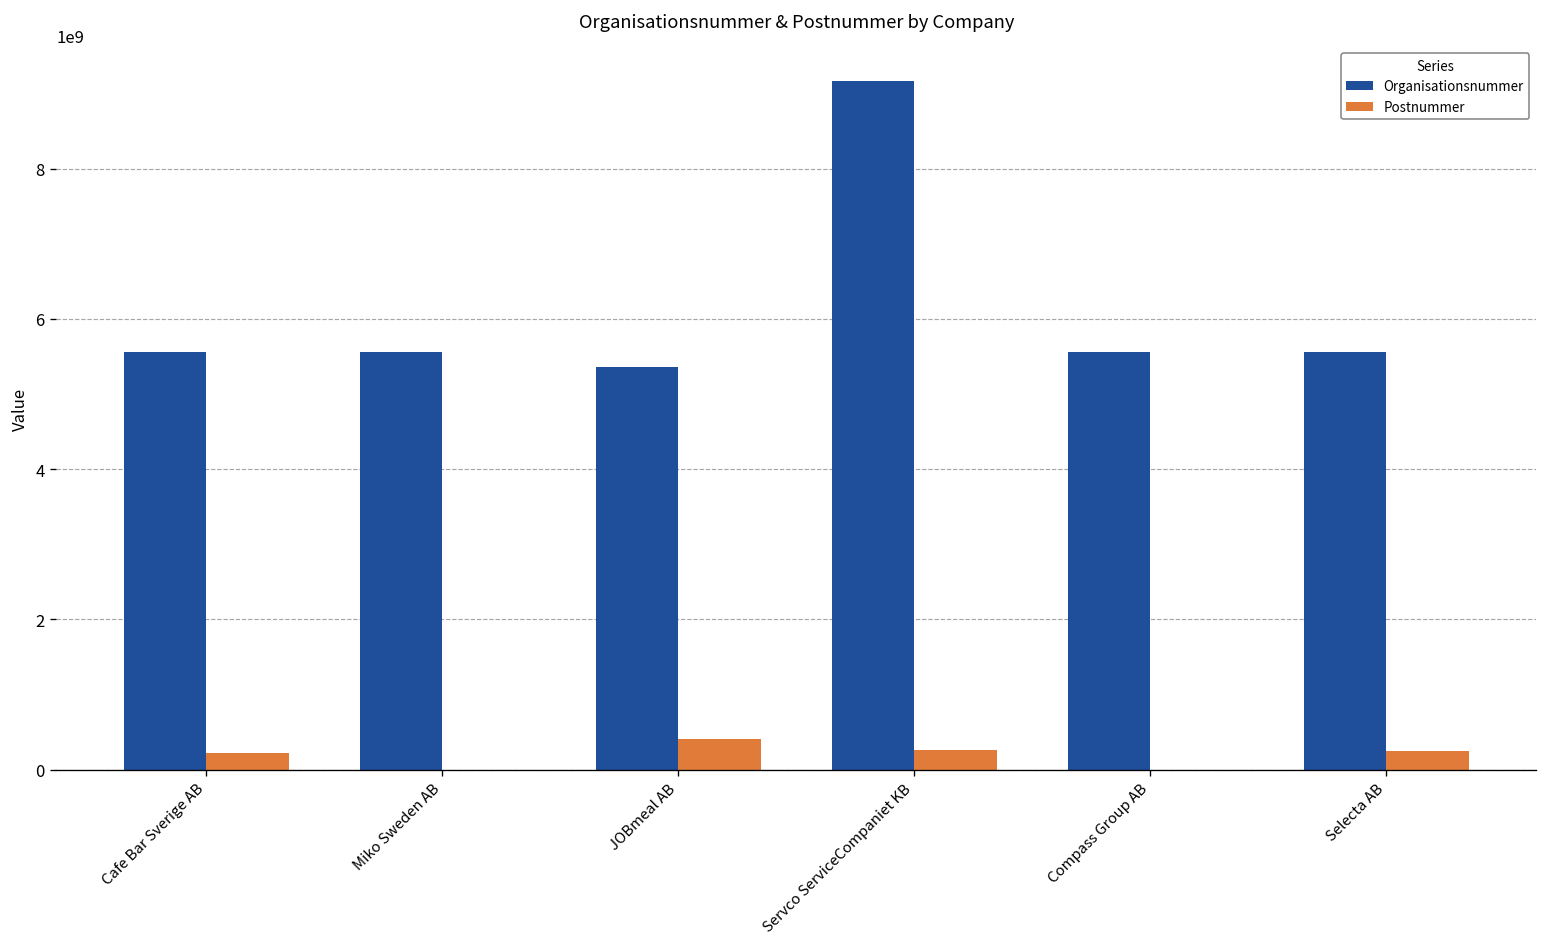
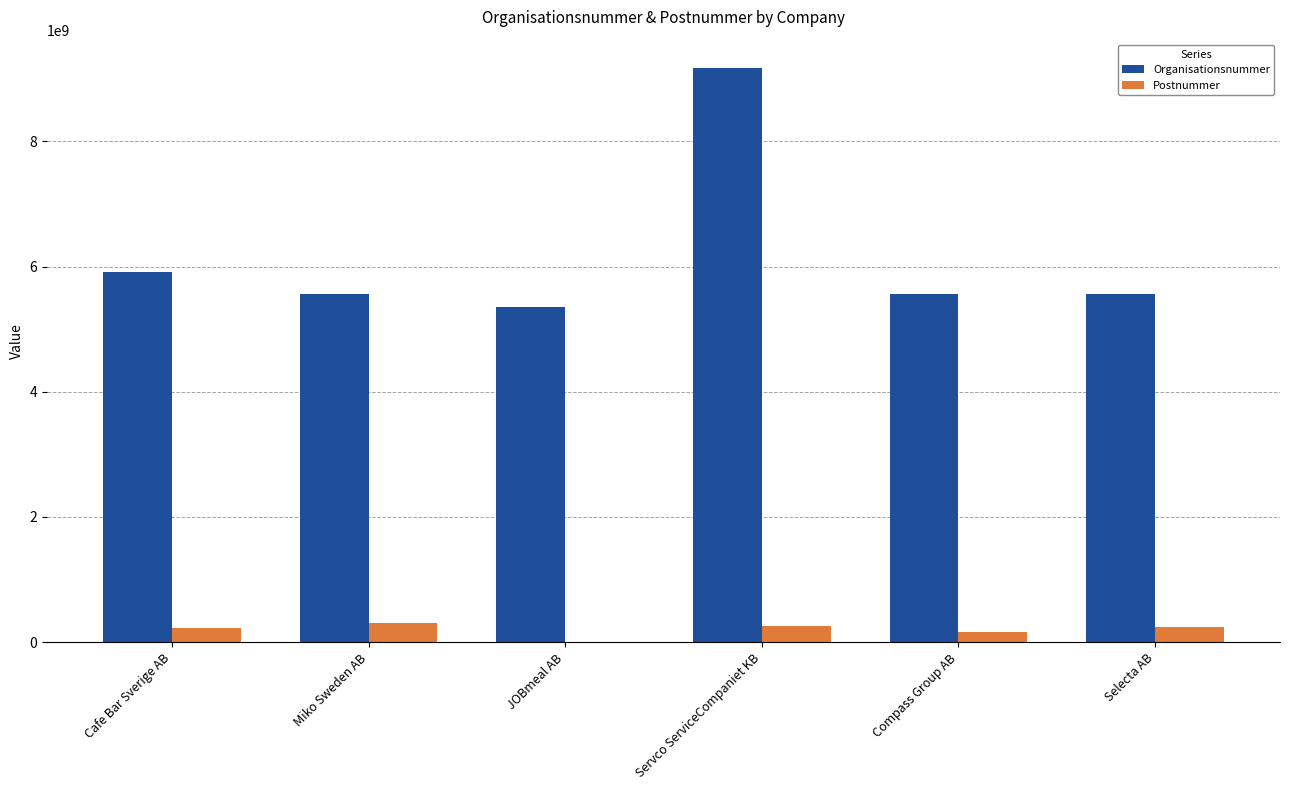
  {
    "Organisationsnummer": {
-     "Cafe Bar Sverige AB": 5600000000,
+     "Cafe Bar Sverige AB": 5900000000,
      "Miko Sweden AB": 5600000000,
      "JOBmeal AB": 5400000000,
      "Servco ServiceCompaniet KB": 9200000000,
      "Compass Group AB": 5600000000,
      "Selecta AB": 5600000000
    },
    "Postnummer": {
      "Cafe Bar Sverige AB": 200000000,
-     "Miko Sweden AB": 0,
-     "JOBmeal AB": 400000000,
+     "Miko Sweden AB": 300000000,
+     "JOBmeal AB": 0,
      "Servco ServiceCompaniet KB": 300000000,
-     "Compass Group AB": 0,
+     "Compass Group AB": 200000000,
      "Selecta AB": 200000000
    }
  }
